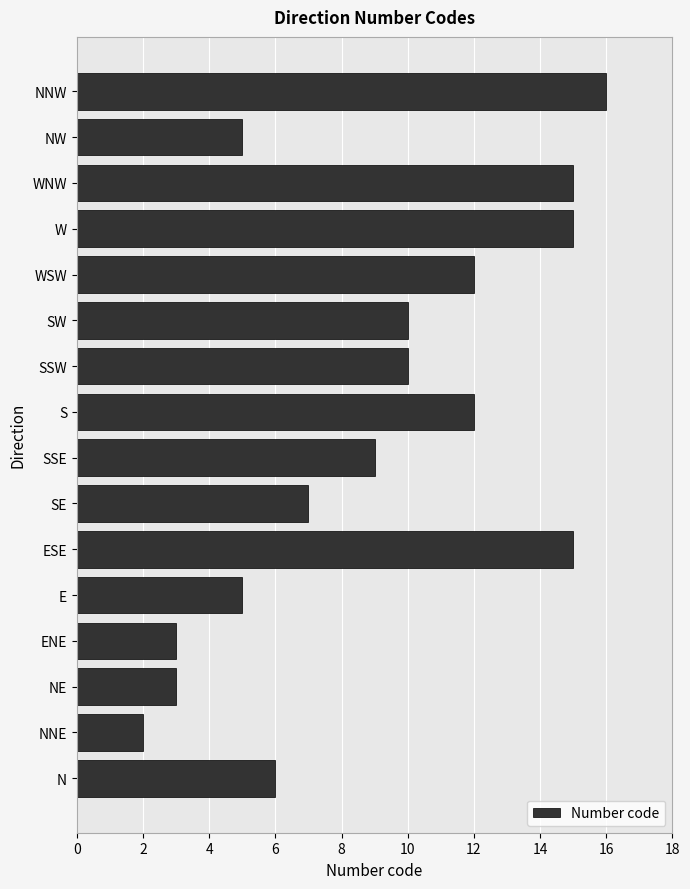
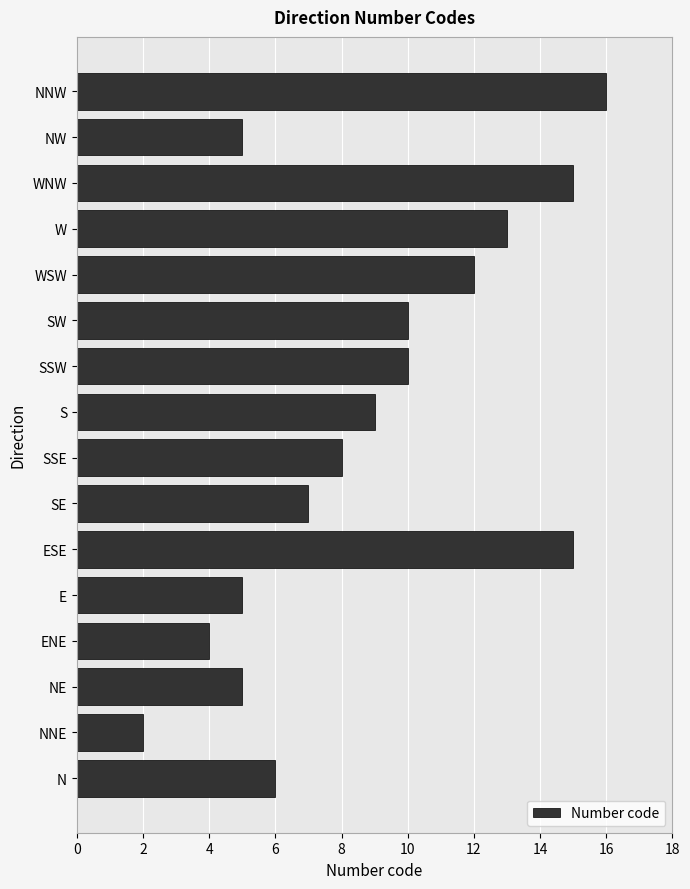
  {
    "NNW": 16,
    "NW": 5,
    "WNW": 15,
-   "W": 15,
+   "W": 13,
    "WSW": 12,
    "SW": 10,
    "SSW": 10,
-   "S": 12,
-   "SSE": 9,
+   "S": 9,
+   "SSE": 8,
    "SE": 7,
    "ESE": 15,
    "E": 5,
-   "ENE": 3,
-   "NE": 3,
+   "ENE": 4,
+   "NE": 5,
    "NNE": 2,
    "N": 6
  }
